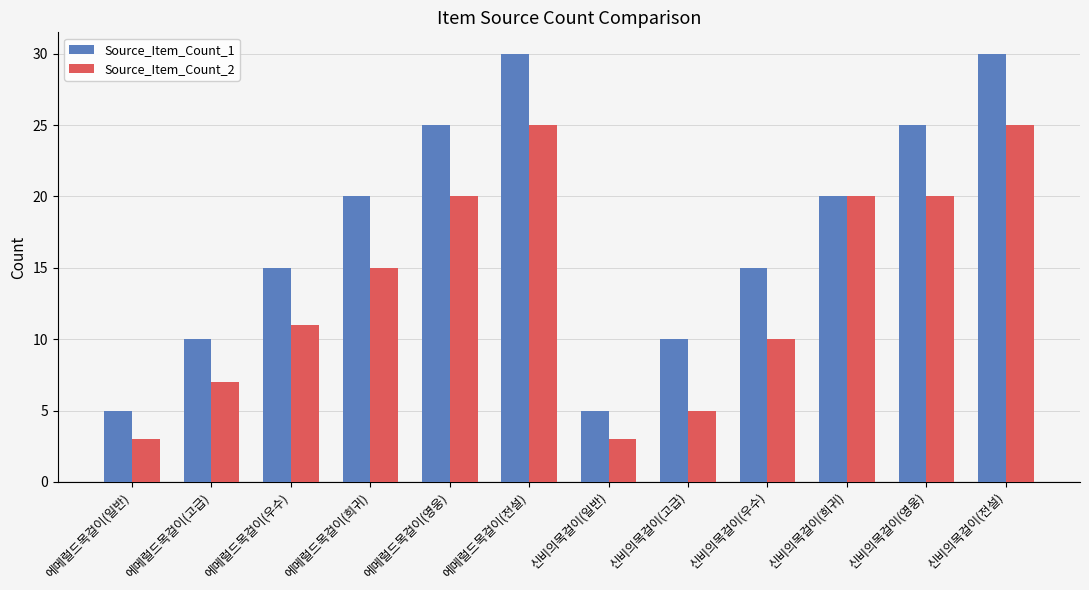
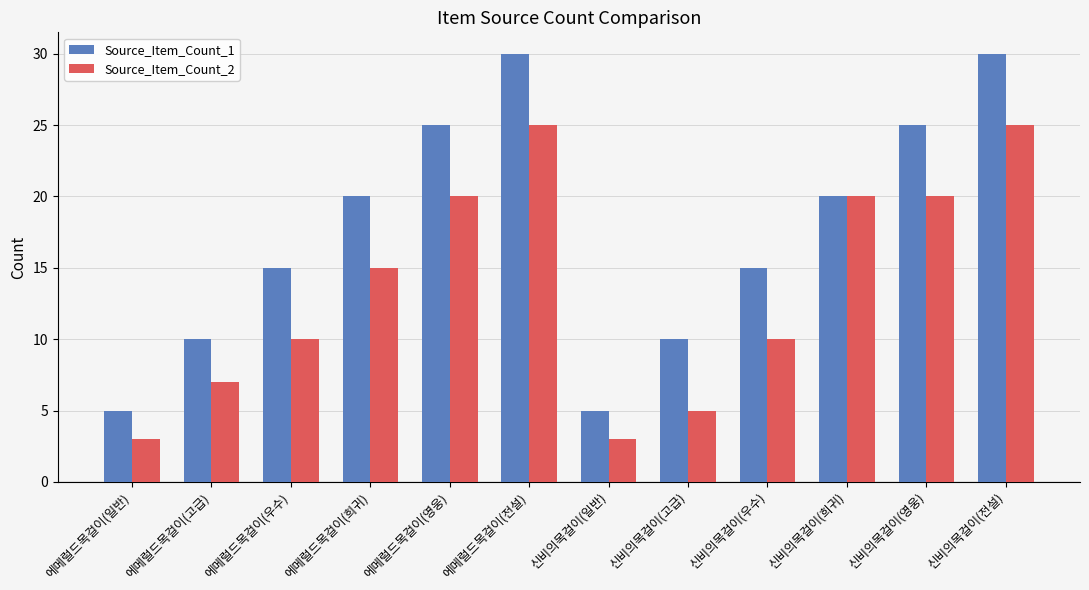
  {
    "Source_Item_Count_1": {
      "에메럴드목걸이(일반)": 5,
      "에메럴드목걸이(고급)": 10,
      "에메럴드목걸이(우수)": 15,
      "에메럴드목걸이(희귀)": 20,
      "에메럴드목걸이(영웅)": 25,
      "에메럴드목걸이(전설)": 30,
      "신비의목걸이(일반)": 5,
      "신비의목걸이(고급)": 10,
      "신비의목걸이(우수)": 15,
      "신비의목걸이(희귀)": 20,
      "신비의목걸이(영웅)": 25,
      "신비의목걸이(전설)": 30
    },
    "Source_Item_Count_2": {
      "에메럴드목걸이(일반)": 3,
      "에메럴드목걸이(고급)": 7,
-     "에메럴드목걸이(우수)": 11,
+     "에메럴드목걸이(우수)": 10,
      "에메럴드목걸이(희귀)": 15,
      "에메럴드목걸이(영웅)": 20,
      "에메럴드목걸이(전설)": 25,
      "신비의목걸이(일반)": 3,
      "신비의목걸이(고급)": 5,
      "신비의목걸이(우수)": 10,
      "신비의목걸이(희귀)": 20,
      "신비의목걸이(영웅)": 20,
      "신비의목걸이(전설)": 25
    }
  }
